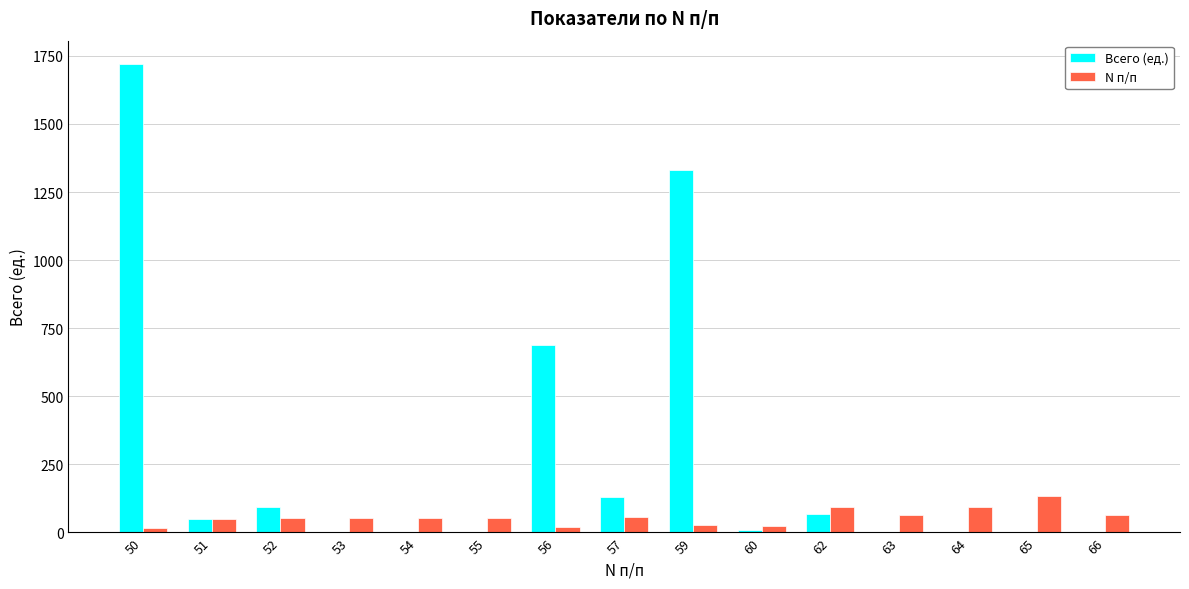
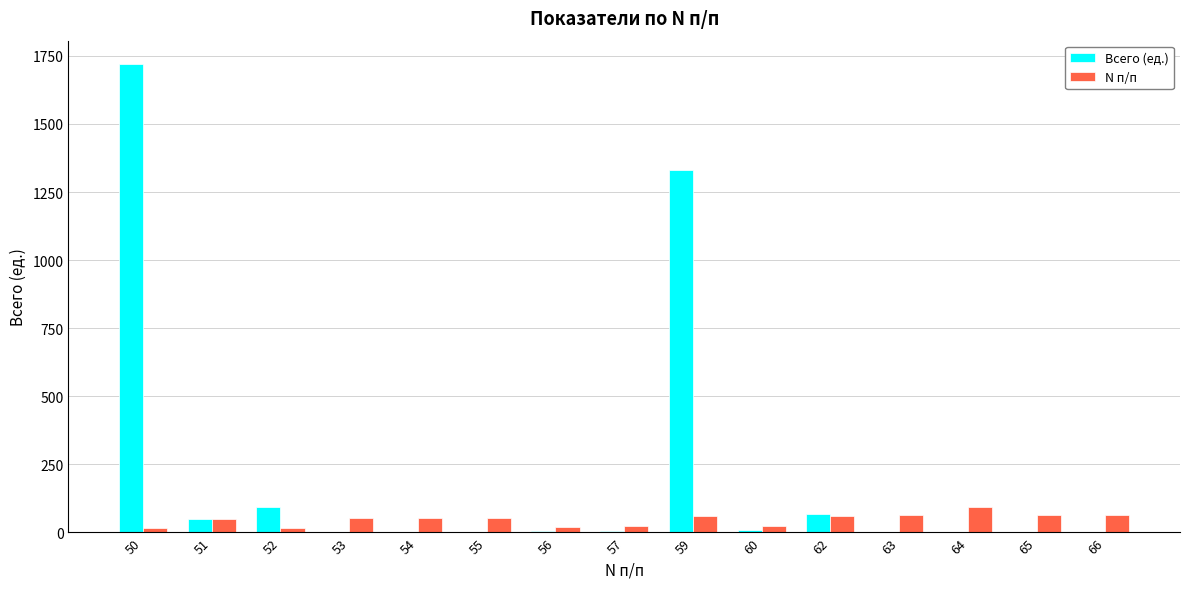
  {
    "Всего (ед.)": {
      "50": 1720,
      "51": 50,
      "52": 90,
      "53": 0,
      "55": 0,
-     "56": 690,
-     "57": 130,
+     "56": 10,
+     "57": 10,
      "59": 1330,
      "62": 70,
      "64": 0,
      "65": 0,
      "66": 0
    },
    "N п/п": {
      "50": 20,
      "51": 50,
-     "52": 50,
+     "52": 20,
      "53": 50,
      "54": 50,
      "55": 60,
      "56": 20,
-     "57": 60,
-     "59": 30,
+     "57": 20,
+     "59": 60,
      "60": 20,
-     "62": 90,
+     "62": 60,
      "63": 60,
      "64": 100,
-     "65": 130,
+     "65": 70,
      "66": 70
    }
  }
